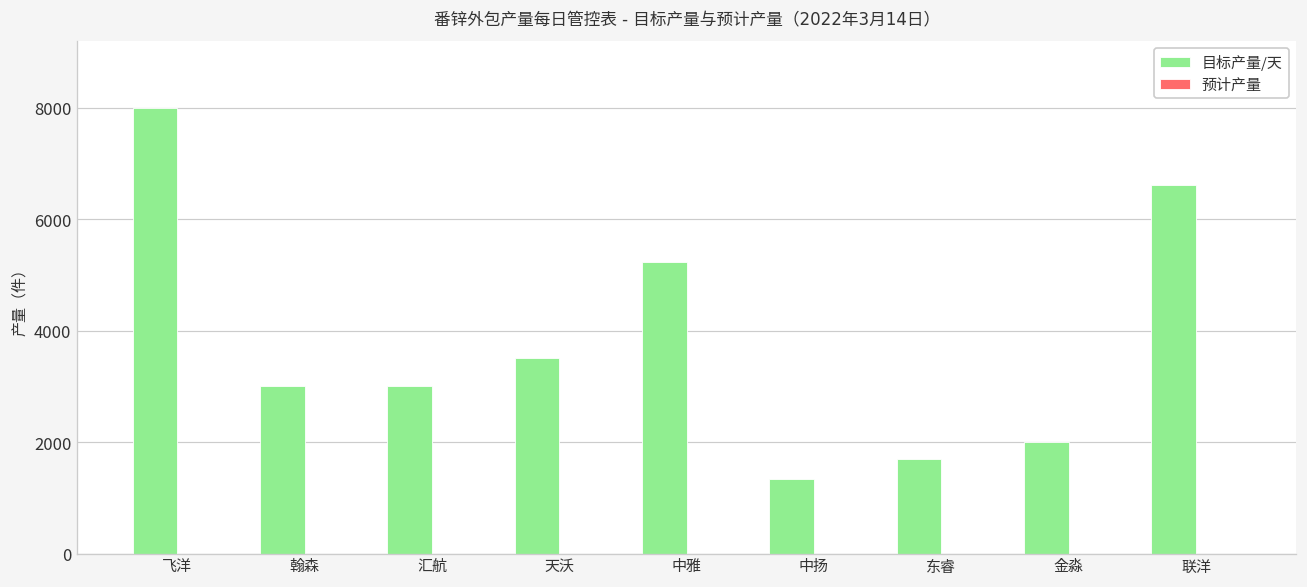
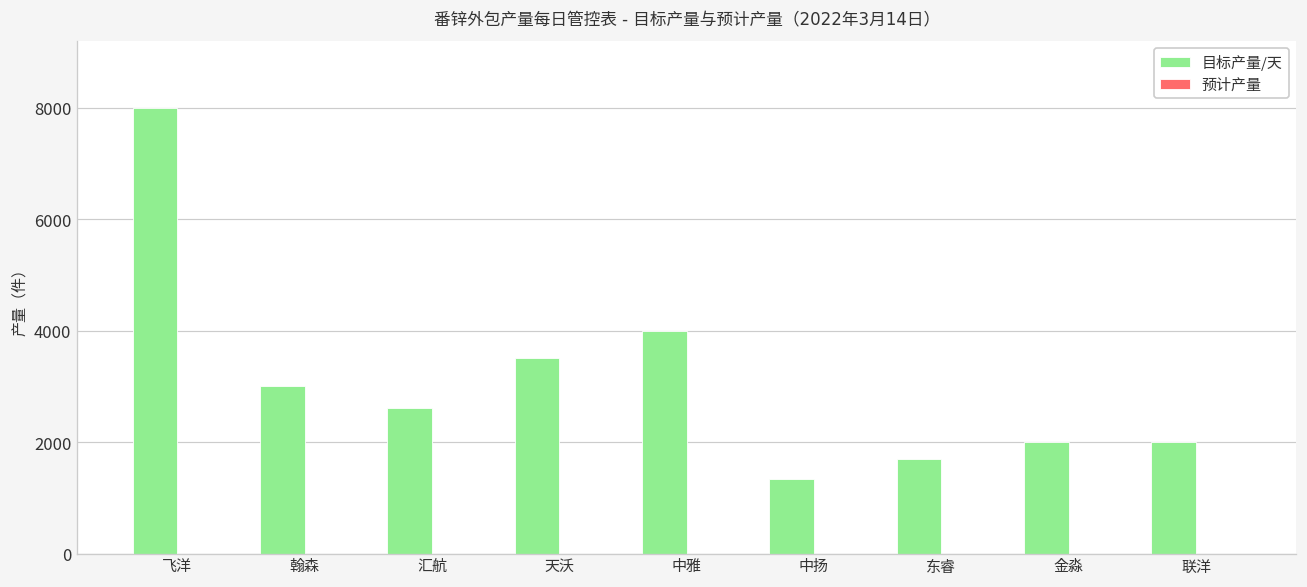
  {
    "目标产量/天": {
      "飞洋": 8000,
      "翰森": 3000,
-     "汇航": 3000,
+     "汇航": 2600,
      "天沃": 3500,
-     "中雅": 5200,
+     "中雅": 4000,
      "中扬": 1300,
      "东睿": 1700,
      "金淼": 2000,
-     "联洋": 6600
+     "联洋": 2000
    },
    "预计产量": {
      "飞洋": 0,
      "翰森": 0,
      "汇航": 0,
      "天沃": 0,
      "中雅": 0,
      "中扬": 0,
      "东睿": 0,
      "金淼": 0,
      "联洋": 0
    }
  }
